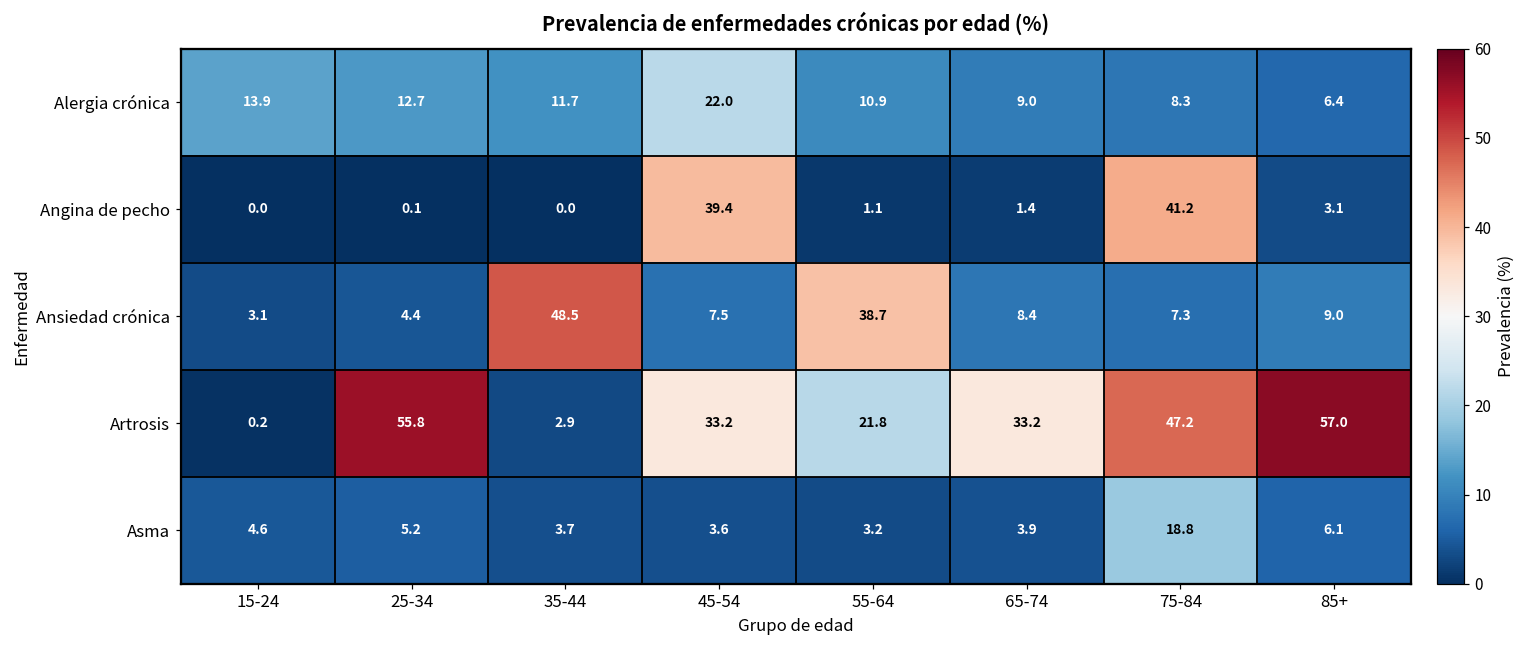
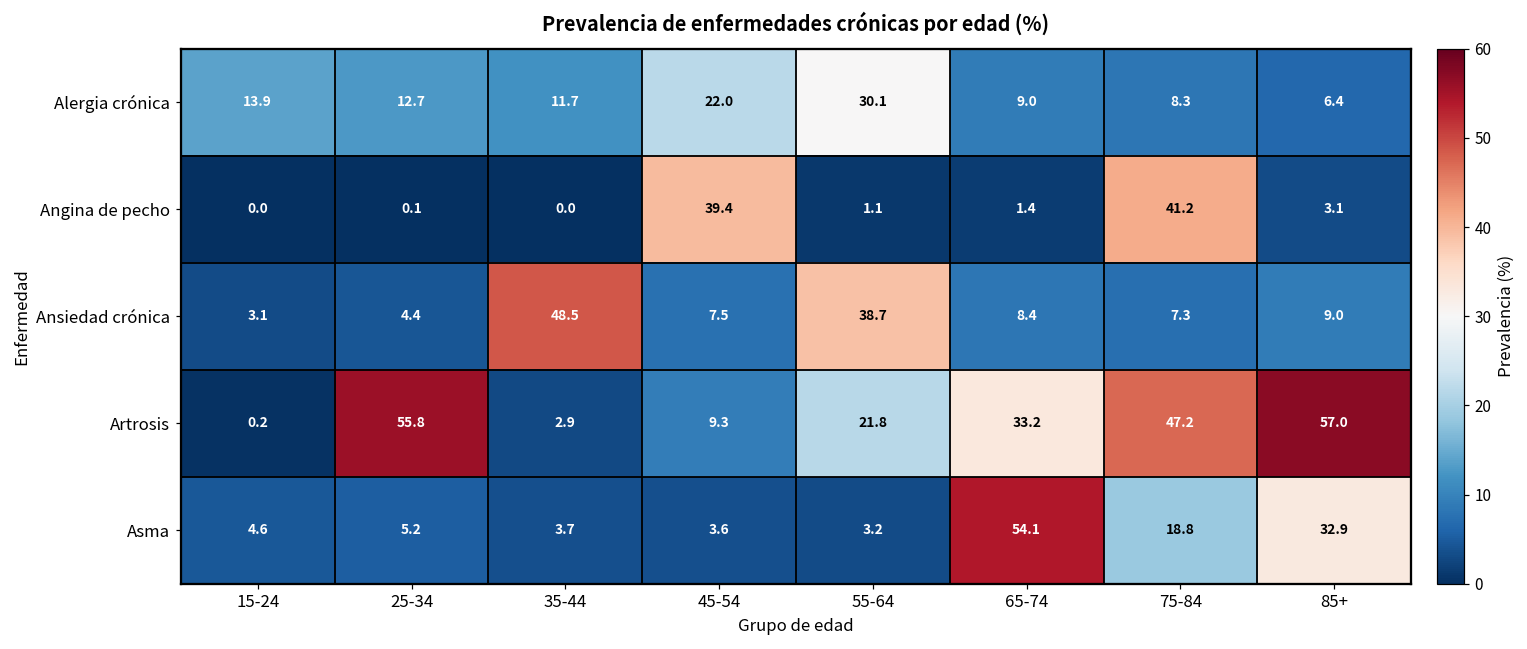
  {
    "Alergia crónica": {
      "15-24": 13.9,
      "25-34": 12.7,
      "35-44": 11.7,
      "45-54": 22.0,
-     "55-64": 10.9,
+     "55-64": 30.1,
      "65-74": 9.0,
      "75-84": 8.3,
      "85+": 6.4
    },
    "Angina de pecho": {
      "15-24": 0.0,
      "25-34": 0.1,
      "35-44": 0.0,
      "45-54": 39.4,
      "55-64": 1.1,
      "65-74": 1.4,
      "75-84": 41.2,
      "85+": 3.1
    },
    "Ansiedad crónica": {
      "15-24": 3.1,
      "25-34": 4.4,
      "35-44": 48.5,
      "45-54": 7.5,
      "55-64": 38.7,
      "65-74": 8.4,
      "75-84": 7.3,
      "85+": 9.0
    },
    "Artrosis": {
      "15-24": 0.2,
      "25-34": 55.8,
      "35-44": 2.9,
-     "45-54": 33.2,
+     "45-54": 9.3,
      "55-64": 21.8,
      "65-74": 33.2,
      "75-84": 47.2,
      "85+": 57.0
    },
    "Asma": {
      "15-24": 4.6,
      "25-34": 5.2,
      "35-44": 3.7,
      "45-54": 3.6,
      "55-64": 3.2,
-     "65-74": 3.9,
+     "65-74": 54.1,
      "75-84": 18.8,
-     "85+": 6.1
+     "85+": 32.9
    }
  }
